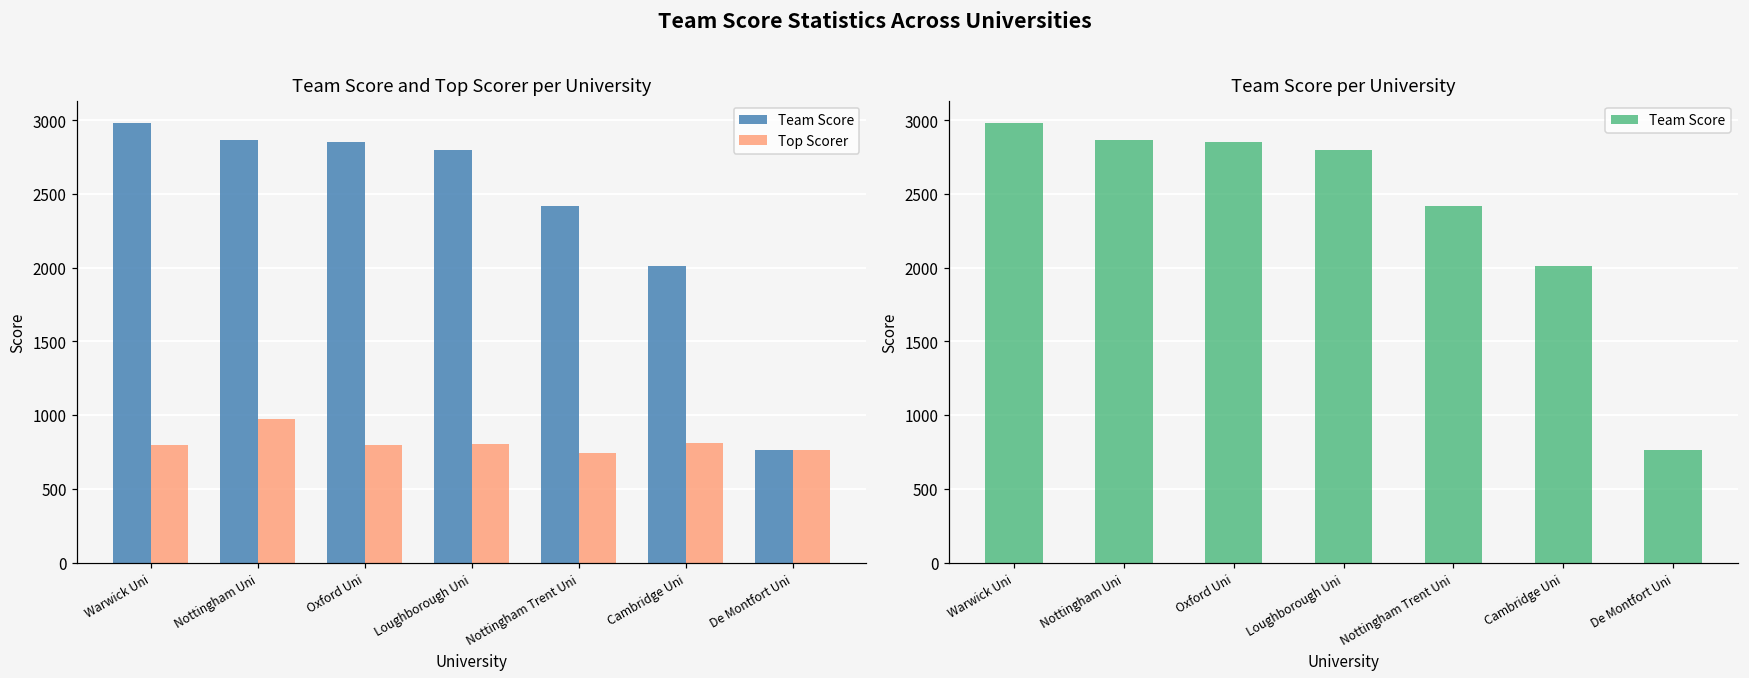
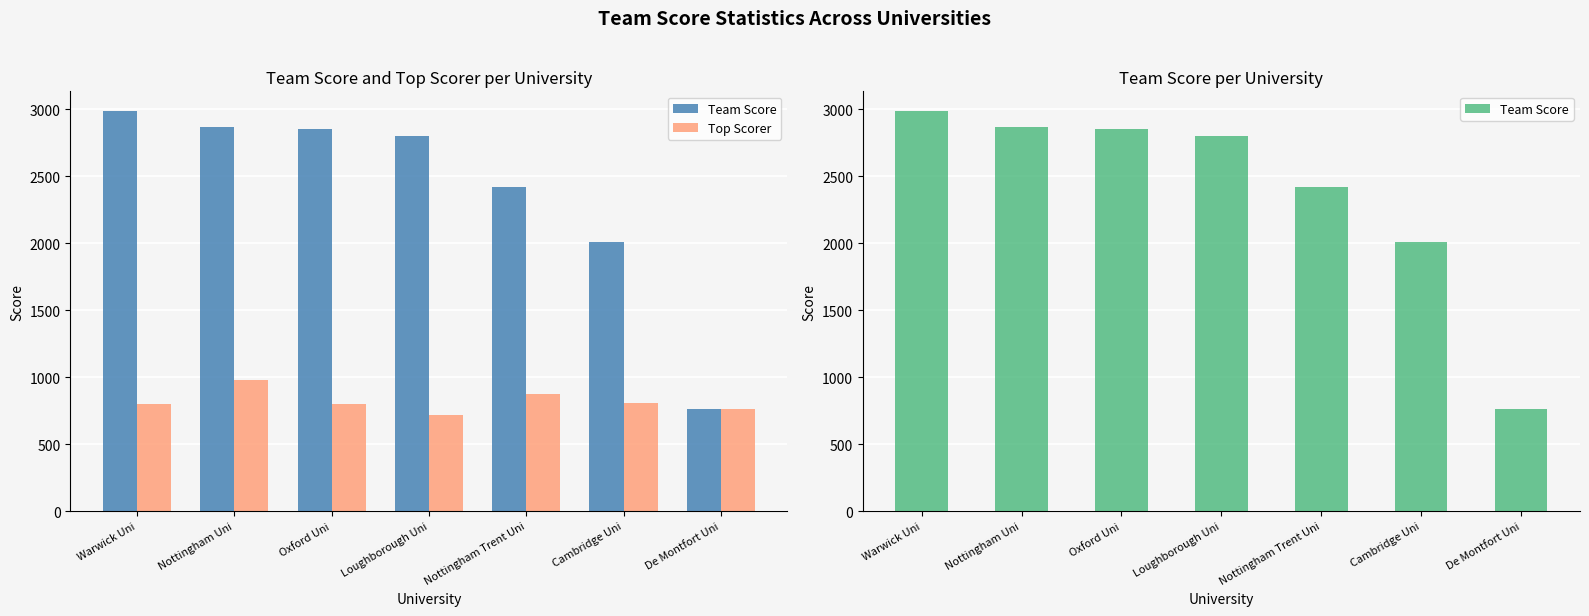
  {
    "Team Score and Top Scorer per University": {
      "Top Scorer": {
        "Warwick Uni": 800,
        "Nottingham Uni": 980,
        "Oxford Uni": 800,
-       "Loughborough Uni": 800,
-       "Nottingham Trent Uni": 740,
+       "Loughborough Uni": 720,
+       "Nottingham Trent Uni": 870,
        "Cambridge Uni": 810,
        "De Montfort Uni": 770
      }
    },
    "Team Score per University": {
      "Warwick Uni": 2980,
      "Nottingham Uni": 2860,
      "Oxford Uni": 2850,
      "Loughborough Uni": 2800,
      "Nottingham Trent Uni": 2420,
      "Cambridge Uni": 2010,
      "De Montfort Uni": 770
    }
  }
